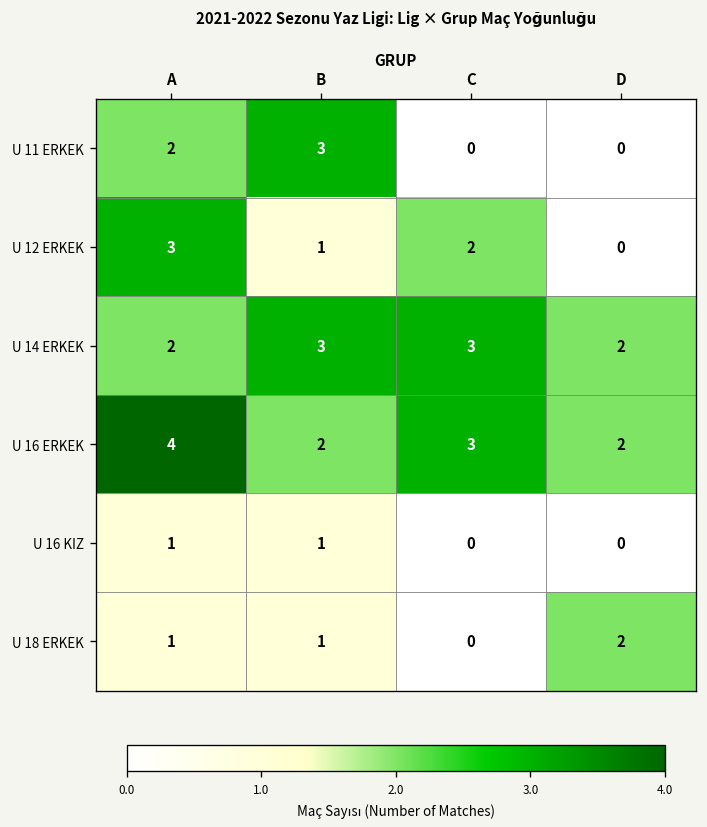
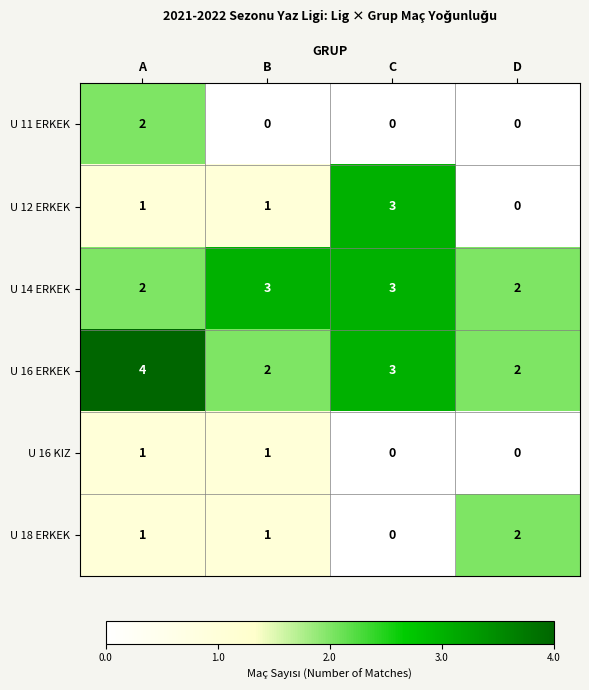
  {
    "U 11 ERKEK": {
      "A": 2,
-     "B": 3,
+     "B": 0,
      "C": 0,
      "D": 0
    },
    "U 12 ERKEK": {
-     "A": 3,
+     "A": 1,
      "B": 1,
-     "C": 2,
+     "C": 3,
      "D": 0
    },
    "U 14 ERKEK": {
      "A": 2,
      "B": 3,
      "C": 3,
      "D": 2
    },
    "U 16 ERKEK": {
      "A": 4,
      "B": 2,
      "C": 3,
      "D": 2
    },
    "U 16 KIZ": {
      "A": 1,
      "B": 1,
      "C": 0,
      "D": 0
    },
    "U 18 ERKEK": {
      "A": 1,
      "B": 1,
      "C": 0,
      "D": 2
    }
  }
